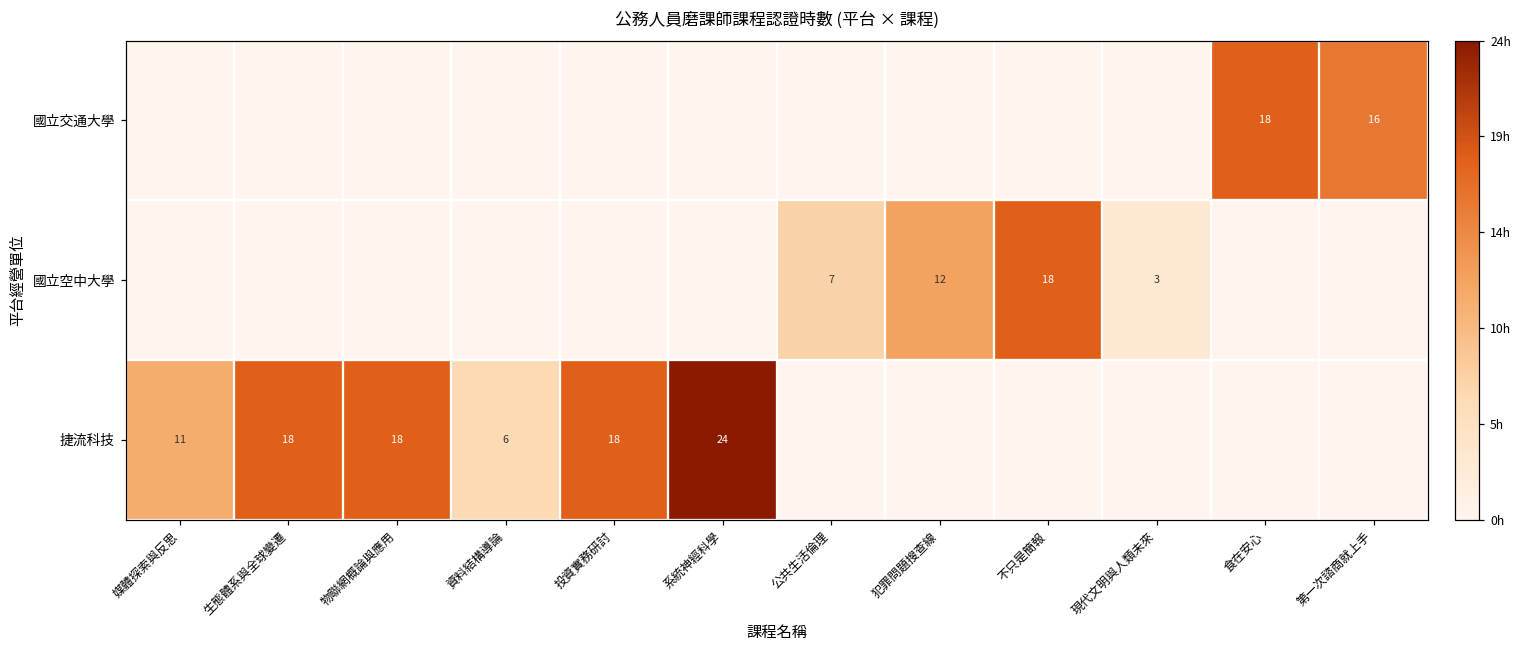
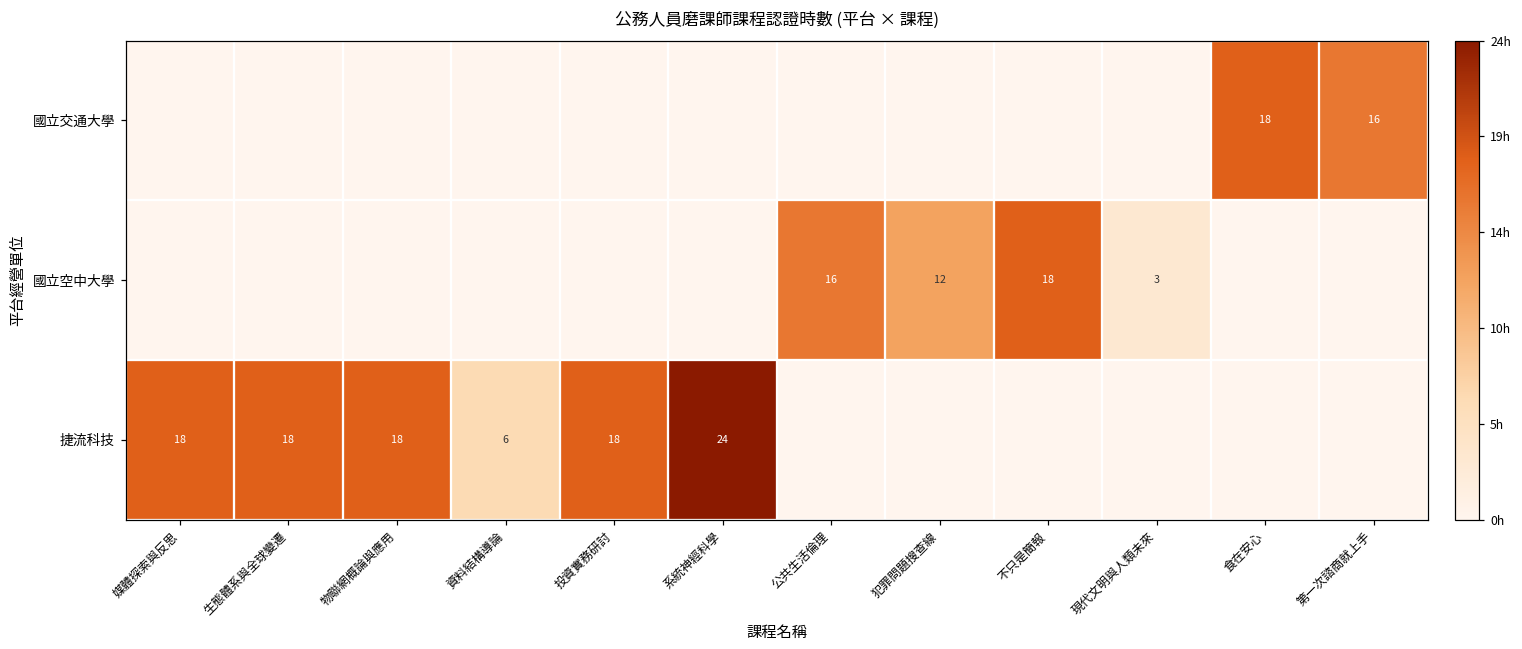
  {
    "國立交通大學": {
      "食在安心": 18,
      "第一次諮商就上手": 16
    },
    "國立空中大學": {
-     "公共生活倫理": 7,
+     "公共生活倫理": 16,
      "犯罪問題搜查線": 12,
      "不只是簡報": 18,
      "現代文明與人類未來": 3
    },
    "捷流科技": {
-     "媒體探索與反思": 11,
+     "媒體探索與反思": 18,
      "生態體系與全球變遷": 18,
      "物聯網概論與應用": 18,
      "資料結構導論": 6,
      "投資實務研討": 18,
      "系統神經科學": 24
    }
  }
